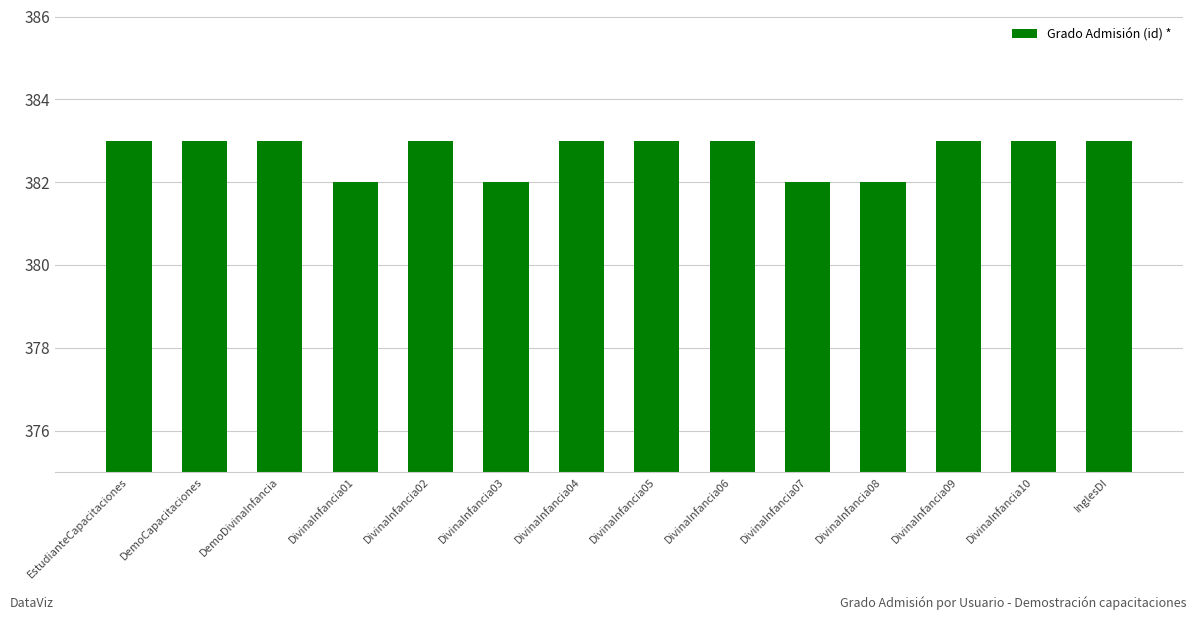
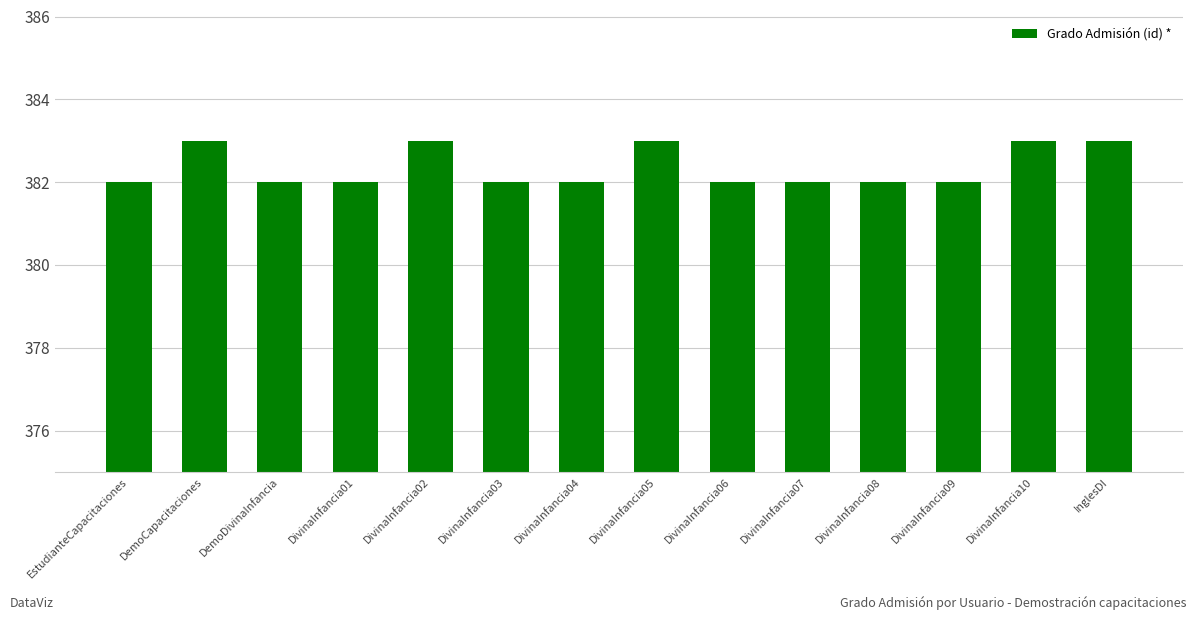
  {
-   "EstudianteCapacitaciones": 383,
+   "EstudianteCapacitaciones": 382,
    "DemoCapacitaciones": 383,
-   "DemoDivinaInfancia": 383,
+   "DemoDivinaInfancia": 382,
    "DivinaInfancia01": 382,
    "DivinaInfancia02": 383,
    "DivinaInfancia03": 382,
-   "DivinaInfancia04": 383,
+   "DivinaInfancia04": 382,
    "DivinaInfancia05": 383,
-   "DivinaInfancia06": 383,
+   "DivinaInfancia06": 382,
    "DivinaInfancia07": 382,
    "DivinaInfancia08": 382,
-   "DivinaInfancia09": 383,
+   "DivinaInfancia09": 382,
    "DivinaInfancia10": 383,
    "InglesDI": 383
  }
